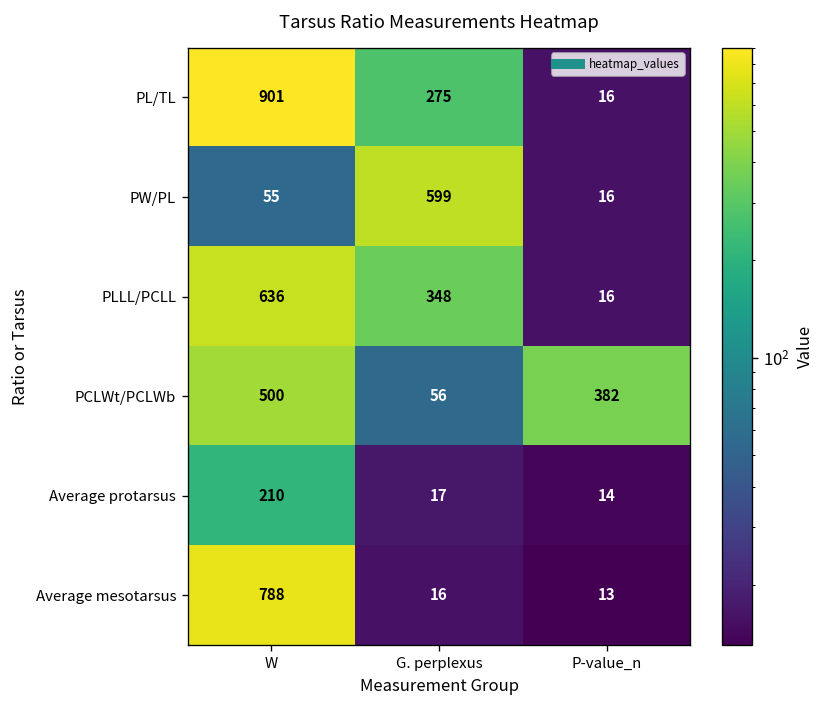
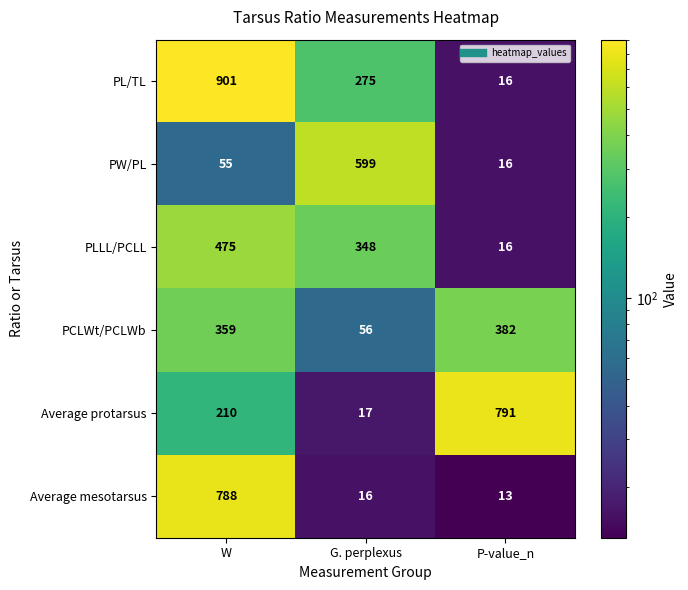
  {
    "PL/TL": {
      "W": 901,
      "G. perplexus": 275,
      "P-value_n": 16
    },
    "PW/PL": {
      "W": 55,
      "G. perplexus": 599,
      "P-value_n": 16
    },
    "PLLL/PCLL": {
-     "W": 636,
+     "W": 475,
      "G. perplexus": 348,
      "P-value_n": 16
    },
    "PCLWt/PCLWb": {
-     "W": 500,
+     "W": 359,
      "G. perplexus": 56,
      "P-value_n": 382
    },
    "Average protarsus": {
      "W": 210,
      "G. perplexus": 17,
-     "P-value_n": 14
+     "P-value_n": 791
    },
    "Average mesotarsus": {
      "W": 788,
      "G. perplexus": 16,
      "P-value_n": 13
    }
  }
